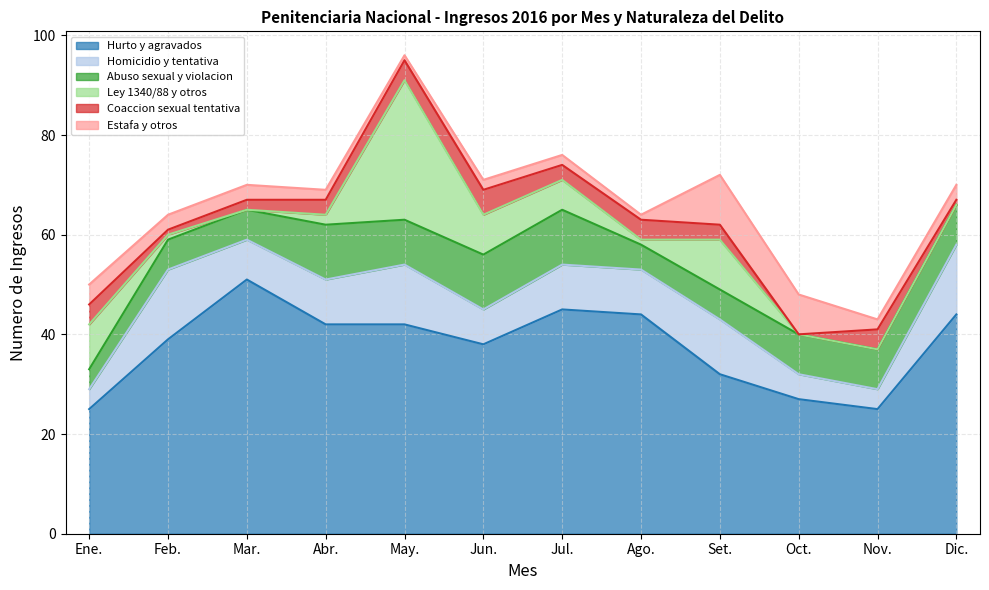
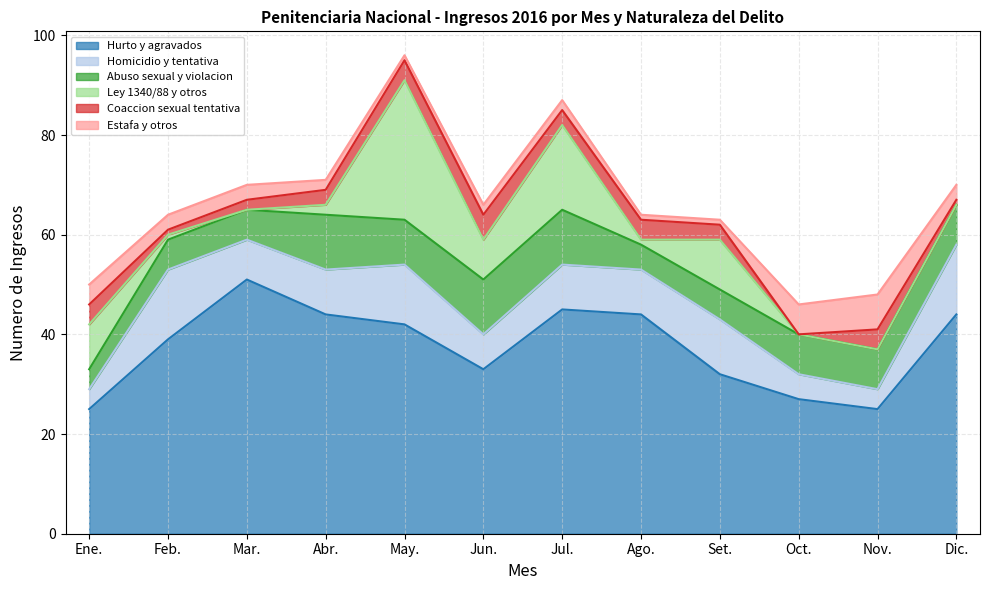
  {
    "Hurto y agravados": {
      "Ene.": 25,
      "Feb.": 39,
      "Mar.": 51,
-     "Abr.": 42,
+     "Abr.": 44,
      "May.": 42,
-     "Jun.": 38,
+     "Jun.": 33,
      "Jul.": 45,
      "Ago.": 44,
      "Set.": 32,
      "Oct.": 27,
      "Nov.": 25,
      "Dic.": 44
    },
    "Homicidio y tentativa": {
      "Ene.": 4,
      "Feb.": 14,
      "Mar.": 8,
      "Abr.": 9,
      "May.": 12,
      "Jun.": 7,
      "Jul.": 9,
      "Ago.": 9,
      "Set.": 11,
      "Oct.": 5,
      "Nov.": 4,
      "Dic.": 14
    },
    "Abuso sexual y violacion": {
      "Ene.": 4,
      "Feb.": 6,
      "Abr.": 11,
      "May.": 9,
      "Jun.": 11,
      "Jul.": 11,
      "Ago.": 5,
      "Set.": 6
    },
    "Ley 1340/88 y otros": {
      "Ene.": 9,
      "Feb.": 1,
      "Abr.": 2,
      "May.": 28,
      "Jun.": 8,
-     "Jul.": 6,
+     "Jul.": 17,
      "Ago.": 1,
      "Set.": 10
    },
    "Coaccion sexual tentativa": {
      "Ene.": 4,
      "Feb.": 1,
      "Mar.": 2,
      "Abr.": 3,
      "May.": 4,
      "Jun.": 5,
      "Jul.": 3,
      "Ago.": 4,
      "Set.": 3,
      "Nov.": 4,
      "Dic.": 1
    },
    "Estafa y otros": {
      "Ene.": 4,
      "Feb.": 3,
      "Mar.": 3,
      "Abr.": 2,
      "May.": 1,
      "Jun.": 2,
      "Jul.": 2,
      "Ago.": 1,
-     "Set.": 10,
-     "Oct.": 8,
-     "Nov.": 2,
+     "Set.": 1,
+     "Oct.": 6,
+     "Nov.": 7,
      "Dic.": 3
    }
  }
